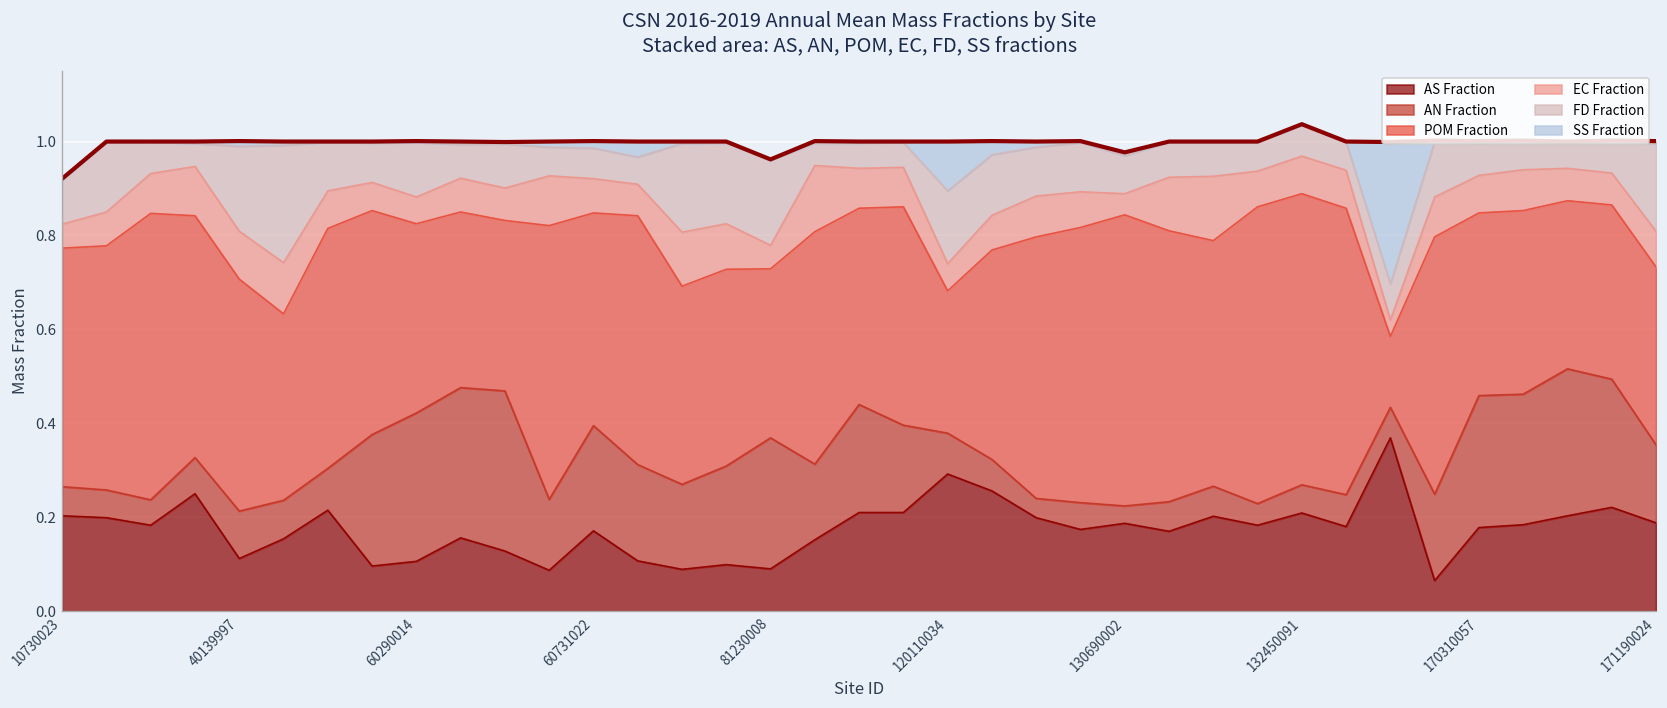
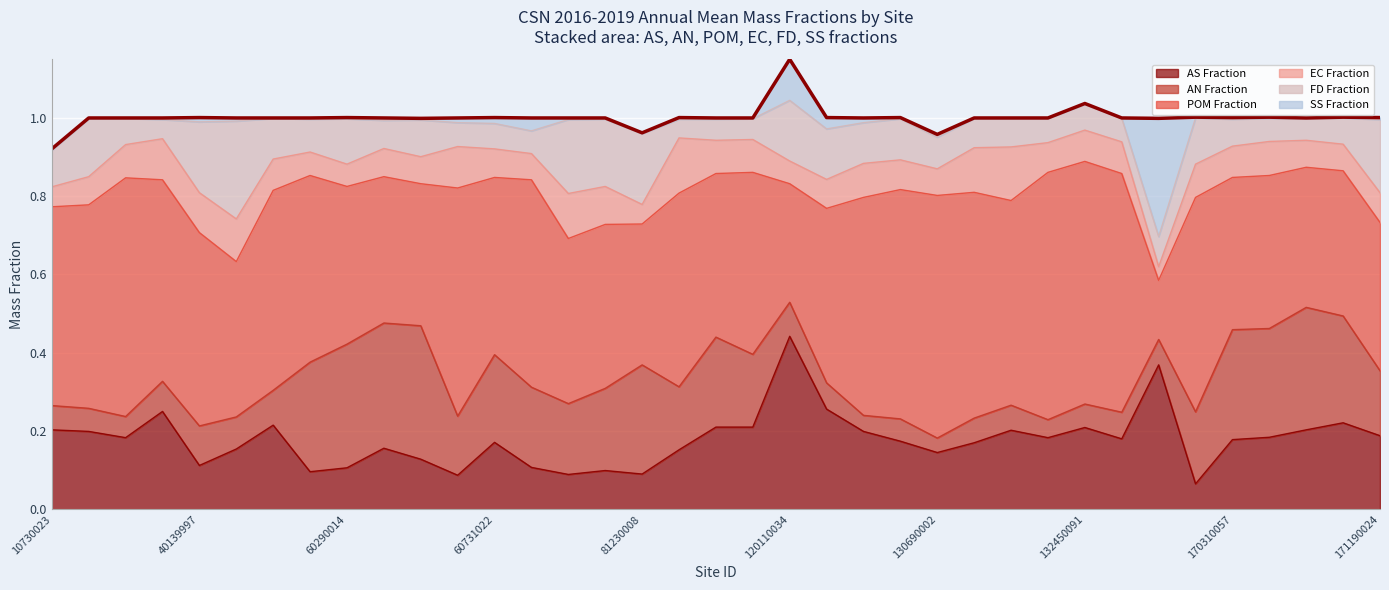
  {
    "AS Fraction": {
      "10730023": 0.20,
      "40139997": 0.11,
      "60290014": 0.11,
      "60731022": 0.17,
      "81230008": 0.09,
-     "120110034": 0.29,
-     "130690002": 0.19,
+     "120110034": 0.44,
+     "130690002": 0.15,
      "132450091": 0.21,
      "170310057": 0.18,
      "171190024": 0.19
    },
    "EC Fraction": {
      "10730023": 0.05,
      "40139997": 0.10,
      "60290014": 0.06,
      "60731022": 0.07,
      "81230008": 0.05,
      "120110034": 0.06,
-     "130690002": 0.05,
+     "130690002": 0.07,
      "132450091": 0.08,
      "170310057": 0.08,
      "171190024": 0.08
    }
  }
